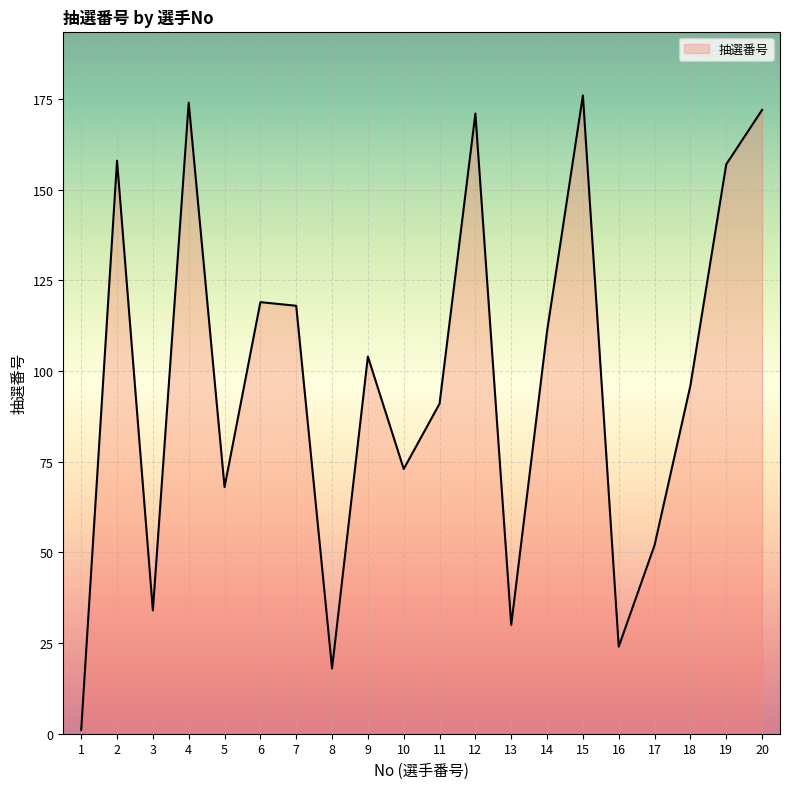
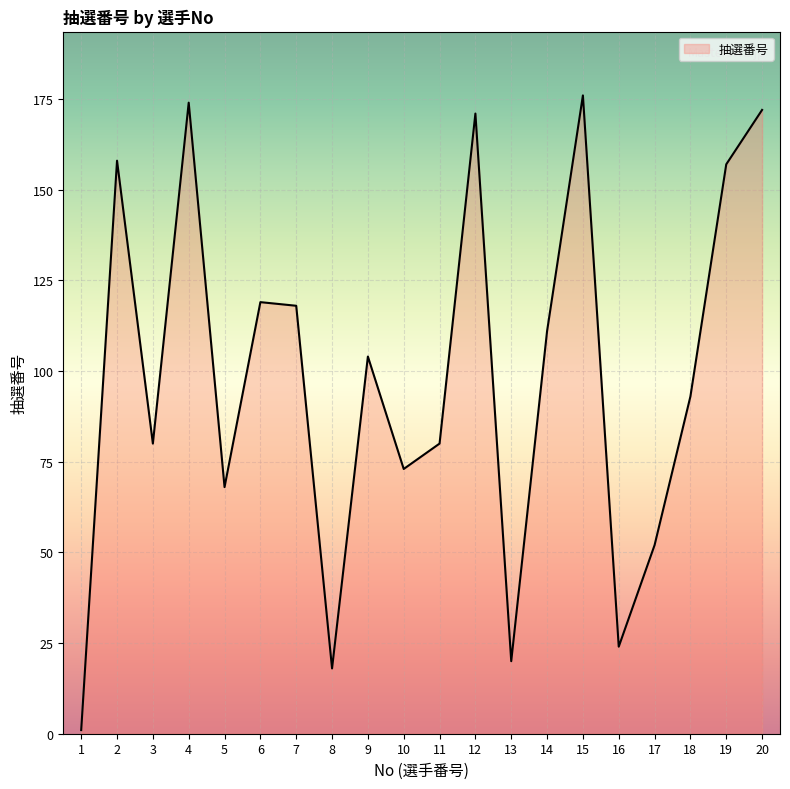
  {
    "1": 1,
    "2": 158,
-   "3": 34,
+   "3": 80,
    "4": 174,
    "5": 68,
    "6": 119,
    "7": 118,
    "8": 18,
    "9": 104,
    "10": 73,
-   "11": 91,
+   "11": 80,
    "12": 171,
-   "13": 30,
+   "13": 20,
    "14": 111,
    "15": 176,
    "16": 24,
    "17": 52,
-   "18": 96,
+   "18": 93,
    "19": 157,
    "20": 172
  }
